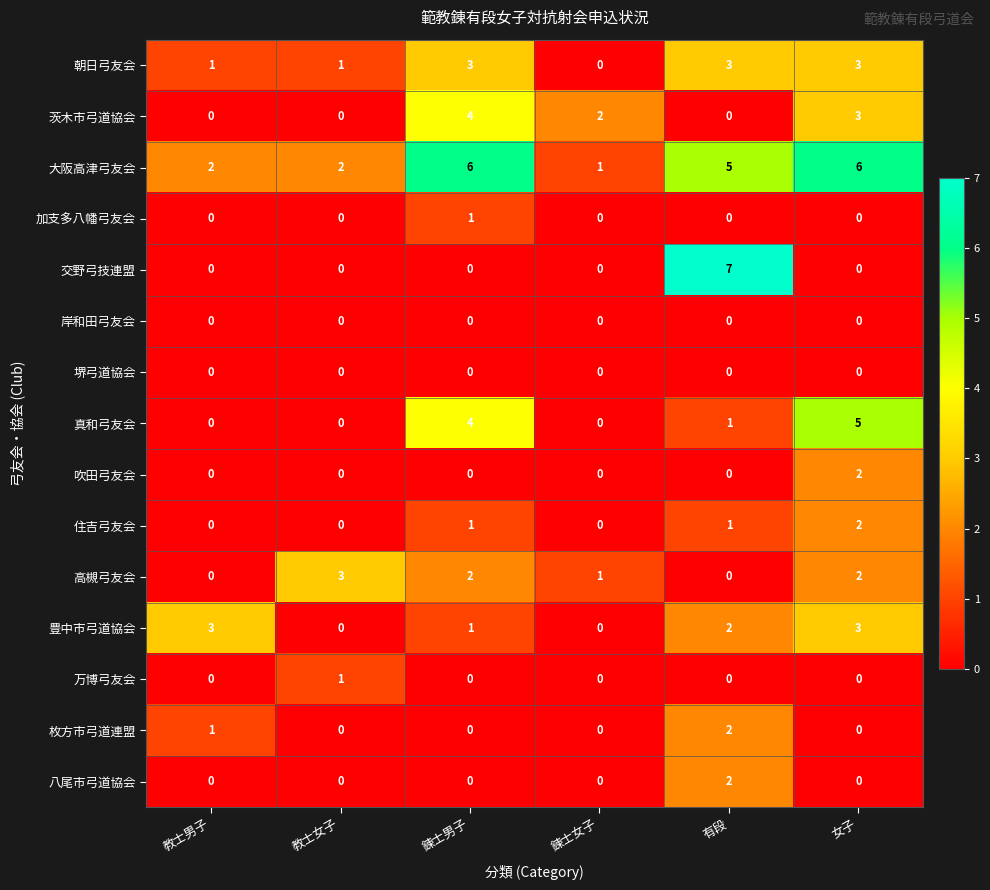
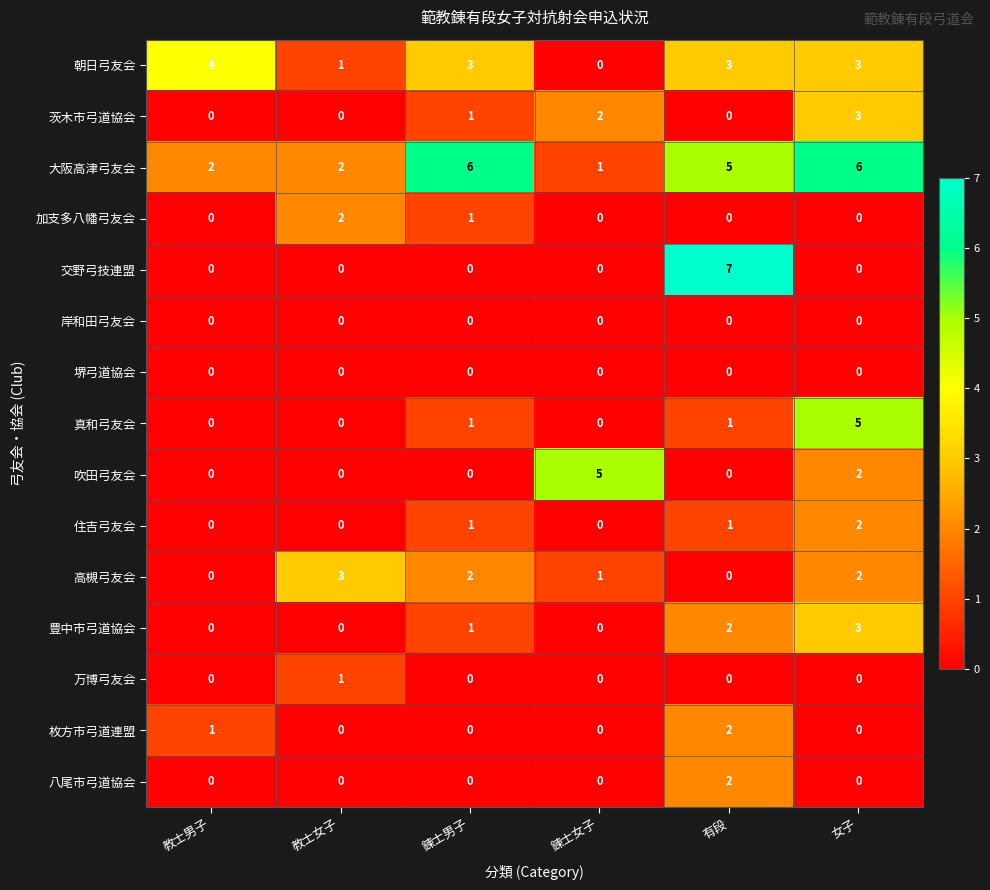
  {
    "朝日弓友会": {
-     "教士男子": 1,
+     "教士男子": 4,
      "教士女子": 1,
      "錬士男子": 3,
      "錬士女子": 0,
      "有段": 3,
      "女子": 3
    },
    "茨木市弓道協会": {
      "教士男子": 0,
      "教士女子": 0,
-     "錬士男子": 4,
+     "錬士男子": 1,
      "錬士女子": 2,
      "有段": 0,
      "女子": 3
    },
    "大阪高津弓友会": {
      "教士男子": 2,
      "教士女子": 2,
      "錬士男子": 6,
      "錬士女子": 1,
      "有段": 5,
      "女子": 6
    },
    "加支多八幡弓友会": {
      "教士男子": 0,
-     "教士女子": 0,
+     "教士女子": 2,
      "錬士男子": 1,
      "錬士女子": 0,
      "有段": 0,
      "女子": 0
    },
    "交野弓技連盟": {
      "教士男子": 0,
      "教士女子": 0,
      "錬士男子": 0,
      "錬士女子": 0,
      "有段": 7,
      "女子": 0
    },
    "岸和田弓友会": {
      "教士男子": 0,
      "教士女子": 0,
      "錬士男子": 0,
      "錬士女子": 0,
      "有段": 0,
      "女子": 0
    },
    "堺弓道協会": {
      "教士男子": 0,
      "教士女子": 0,
      "錬士男子": 0,
      "錬士女子": 0,
      "有段": 0,
      "女子": 0
    },
    "真和弓友会": {
      "教士男子": 0,
      "教士女子": 0,
-     "錬士男子": 4,
+     "錬士男子": 1,
      "錬士女子": 0,
      "有段": 1,
      "女子": 5
    },
    "吹田弓友会": {
      "教士男子": 0,
      "教士女子": 0,
      "錬士男子": 0,
-     "錬士女子": 0,
+     "錬士女子": 5,
      "有段": 0,
      "女子": 2
    },
    "住吉弓友会": {
      "教士男子": 0,
      "教士女子": 0,
      "錬士男子": 1,
      "錬士女子": 0,
      "有段": 1,
      "女子": 2
    },
    "高槻弓友会": {
      "教士男子": 0,
      "教士女子": 3,
      "錬士男子": 2,
      "錬士女子": 1,
      "有段": 0,
      "女子": 2
    },
    "豊中市弓道協会": {
-     "教士男子": 3,
+     "教士男子": 0,
      "教士女子": 0,
      "錬士男子": 1,
      "錬士女子": 0,
      "有段": 2,
      "女子": 3
    },
    "万博弓友会": {
      "教士男子": 0,
      "教士女子": 1,
      "錬士男子": 0,
      "錬士女子": 0,
      "有段": 0,
      "女子": 0
    },
    "枚方市弓道連盟": {
      "教士男子": 1,
      "教士女子": 0,
      "錬士男子": 0,
      "錬士女子": 0,
      "有段": 2,
      "女子": 0
    },
    "八尾市弓道協会": {
      "教士男子": 0,
      "教士女子": 0,
      "錬士男子": 0,
      "錬士女子": 0,
      "有段": 2,
      "女子": 0
    }
  }
